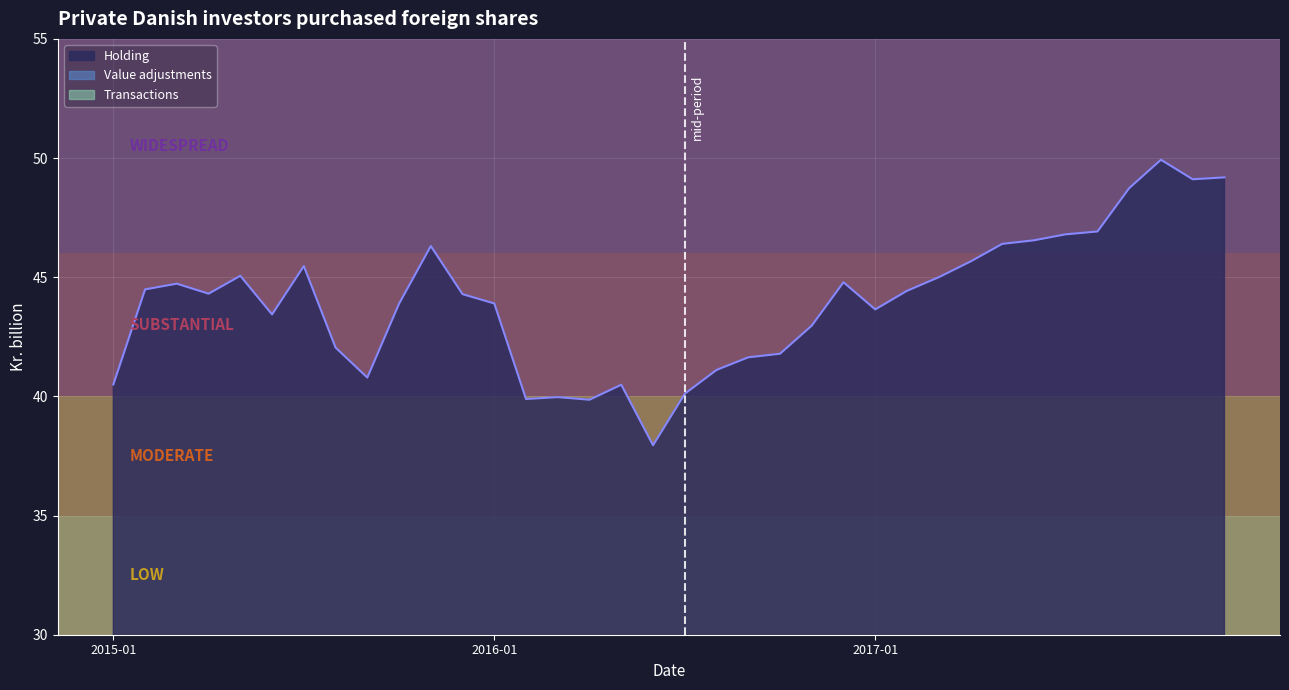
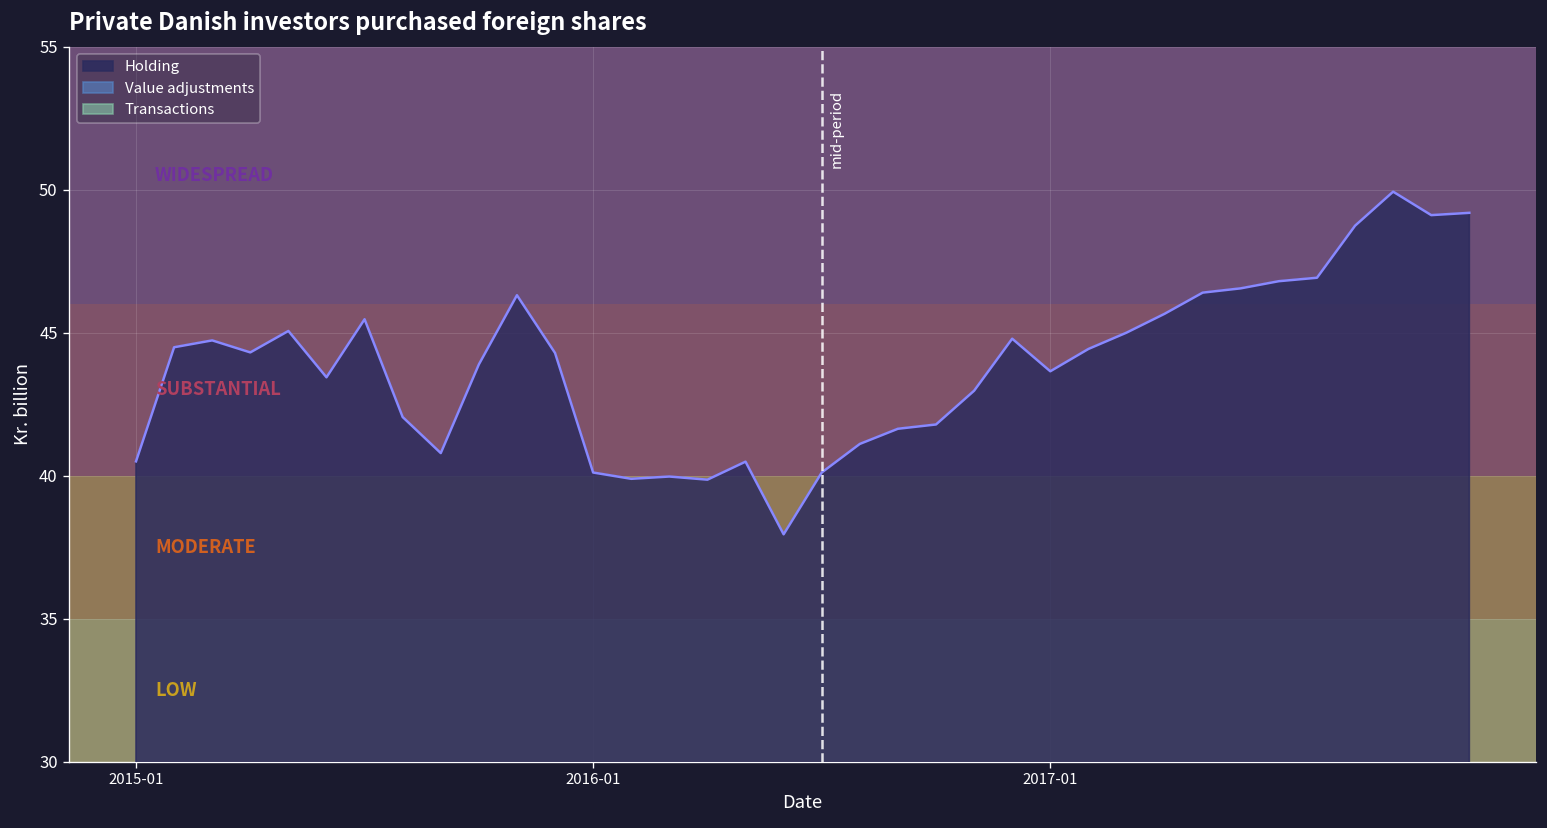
  {
    "Holding": {
      "2015-01": 40.5,
-     "2016-01": 43.9,
+     "2016-01": 40.1,
      "2017-01": 43.7
    }
  }
